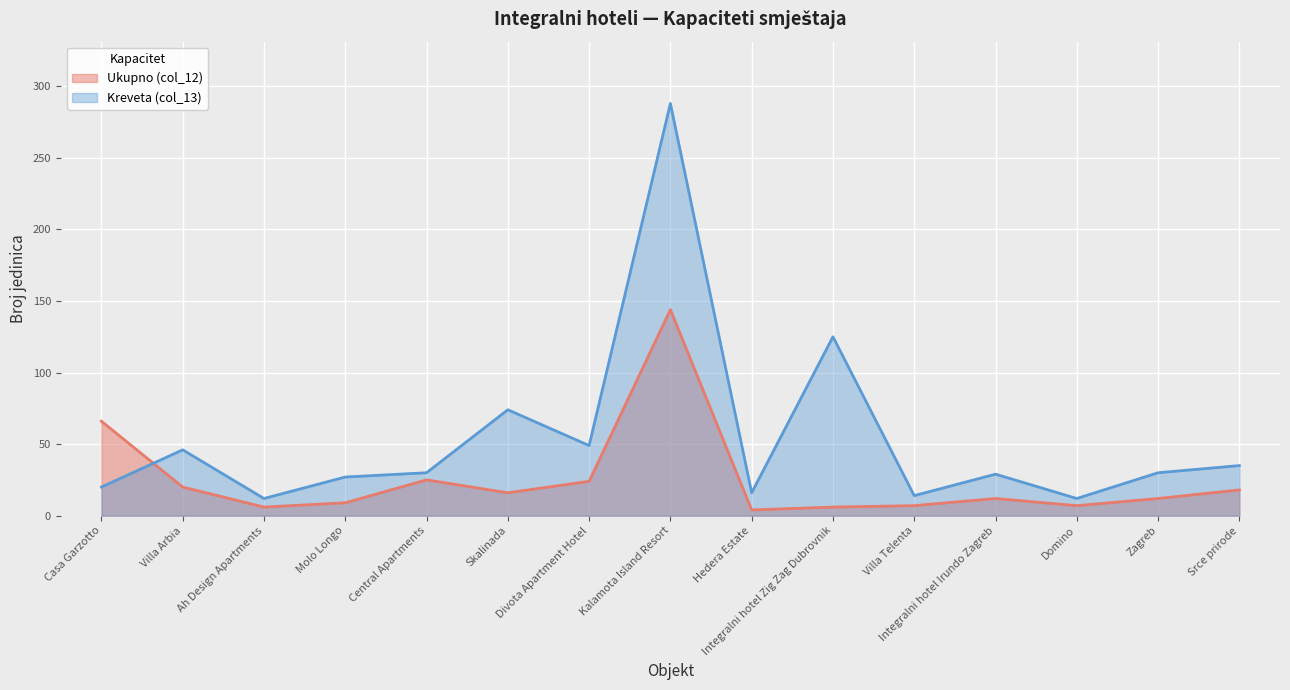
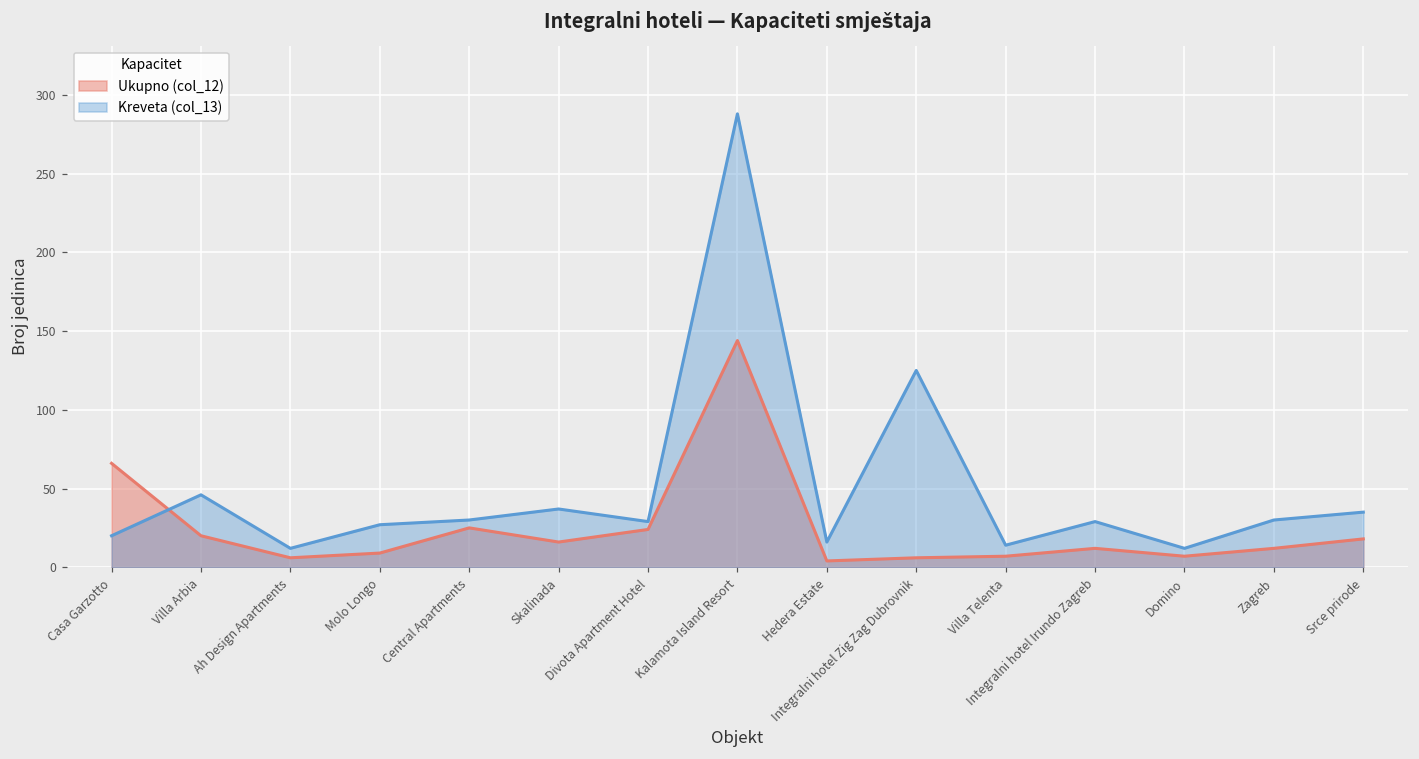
  {
    "Ukupno (col_12)": {
      "Casa Garzotto": 66,
      "Villa Arbia": 20,
      "Ah Design Apartments": 6,
      "Molo Longo": 9,
      "Central Apartments": 25,
      "Skalinada": 16,
      "Divota Apartment Hotel": 24,
      "Kalamota Island Resort": 144,
      "Hedera Estate": 4,
      "Integralni hotel Zig Zag Dubrovnik": 6,
      "Villa Telenta": 7,
      "Integralni hotel Irundo Zagreb": 12,
      "Domino": 7,
      "Zagreb": 12,
      "Srce prirode": 18
    },
    "Kreveta (col_13)": {
      "Casa Garzotto": 20,
      "Villa Arbia": 46,
      "Ah Design Apartments": 12,
      "Molo Longo": 27,
      "Central Apartments": 30,
-     "Skalinada": 74,
-     "Divota Apartment Hotel": 49,
+     "Skalinada": 37,
+     "Divota Apartment Hotel": 29,
      "Kalamota Island Resort": 288,
      "Hedera Estate": 16,
      "Integralni hotel Zig Zag Dubrovnik": 125,
      "Villa Telenta": 14,
      "Integralni hotel Irundo Zagreb": 29,
      "Domino": 12,
      "Zagreb": 30,
      "Srce prirode": 35
    }
  }
